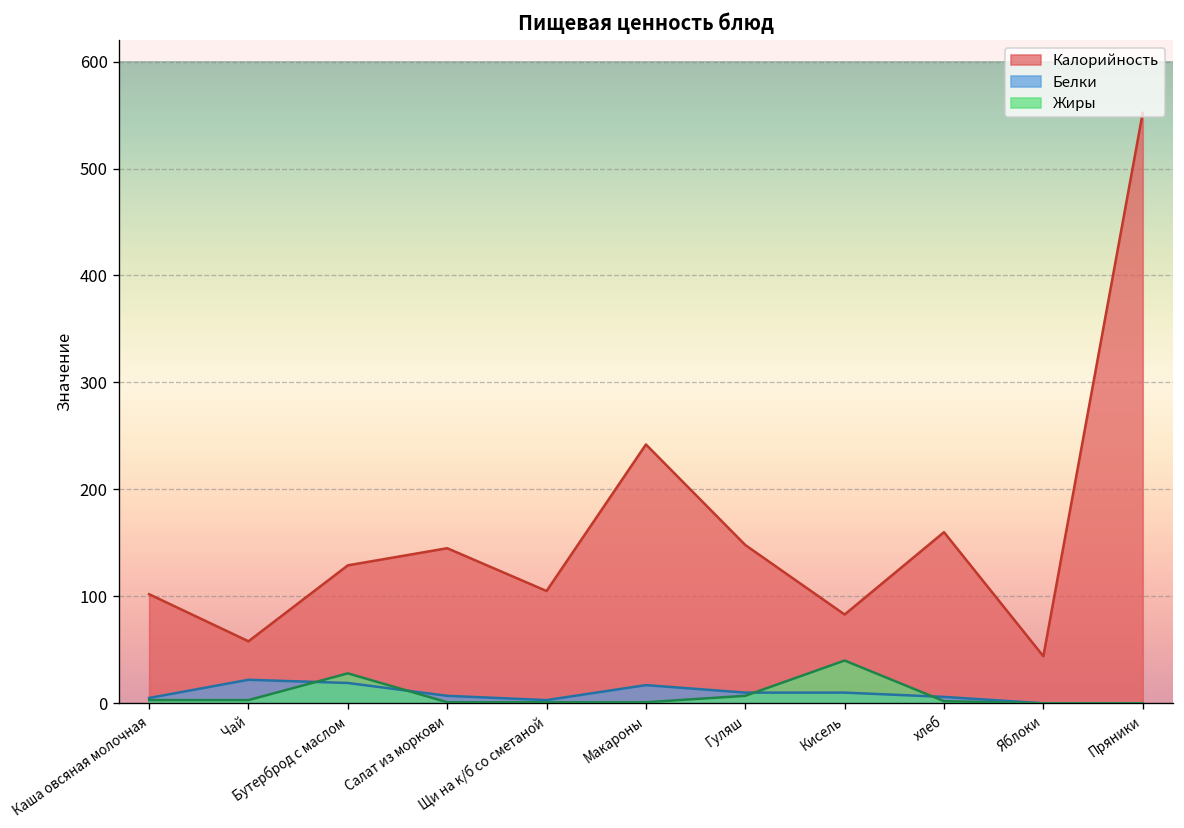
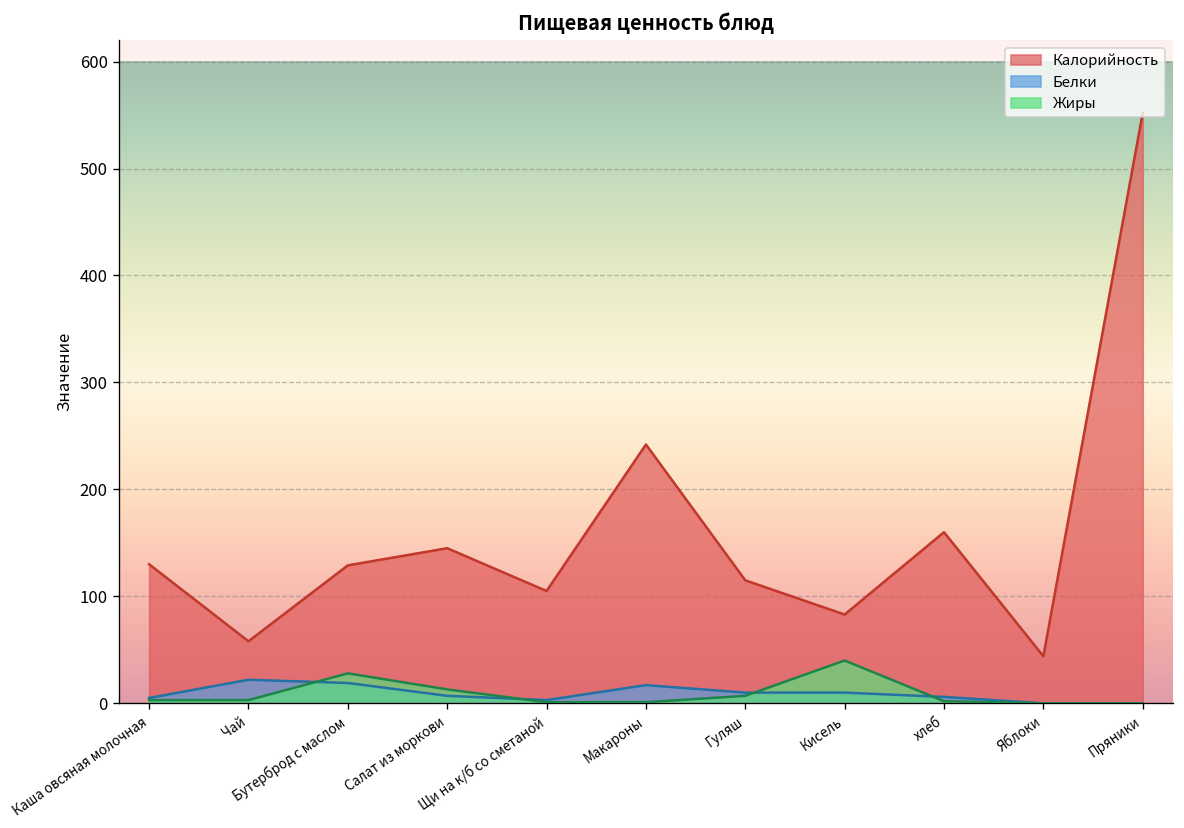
  {
    "Калорийность": {
-     "Каша овсяная молочная": 100,
+     "Каша овсяная молочная": 130,
      "Чай": 60,
      "Бутерброд с маслом": 130,
      "Салат из моркови": 150,
      "Щи на к/б со сметаной": 110,
      "Макароны": 240,
-     "Гуляш": 150,
+     "Гуляш": 120,
      "Кисель": 80,
      "хлеб": 160,
      "Яблоки": 40
    },
    "Белки": {
      "Чай": 20,
      "Бутерброд с маслом": 20,
      "Салат из моркови": 10,
      "Макароны": 20,
      "Гуляш": 10,
      "Кисель": 10,
      "хлеб": 10
    },
    "Жиры": {
      "Чай": 0,
      "Бутерброд с маслом": 30,
-     "Салат из моркови": 0,
+     "Салат из моркови": 10,
      "Макароны": 0,
      "Гуляш": 10,
      "Кисель": 40,
      "хлеб": 0
    }
  }
